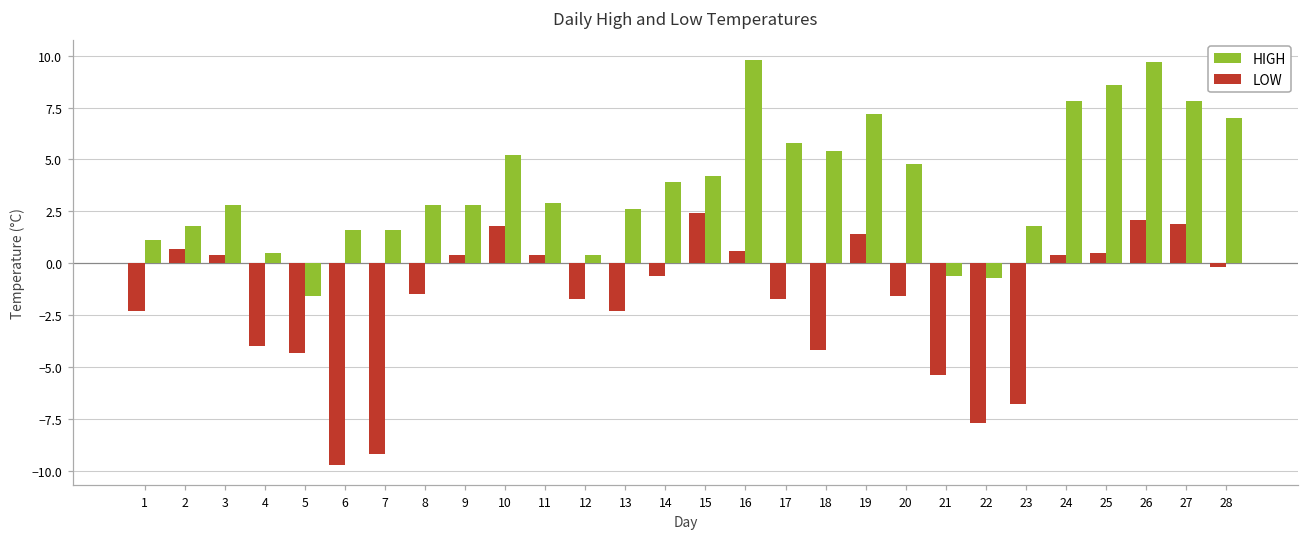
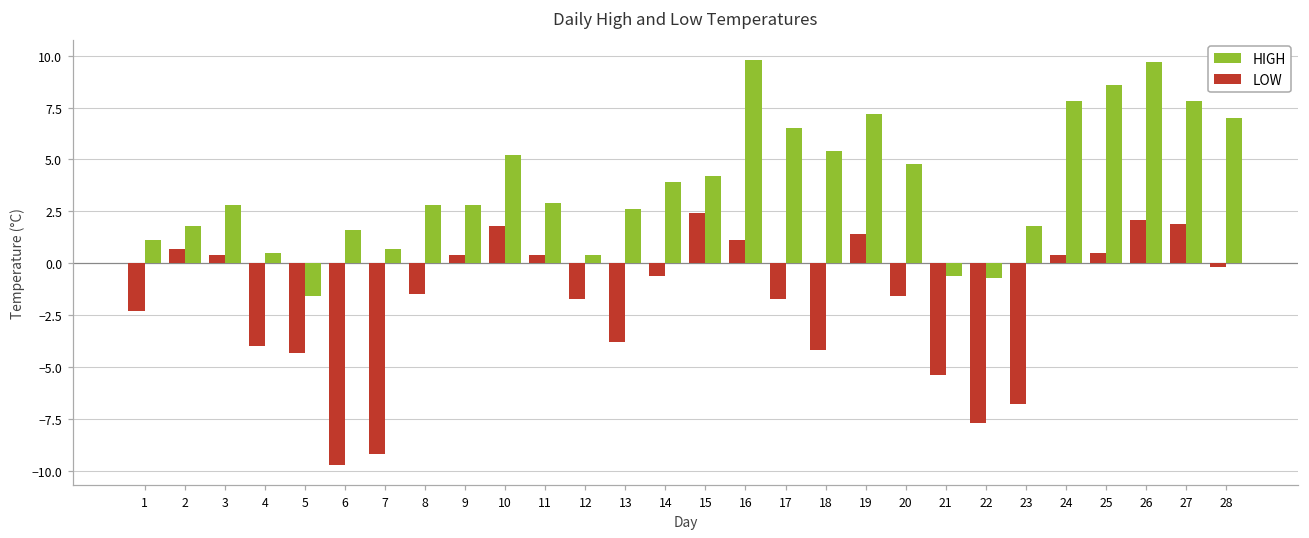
  {
    "HIGH": {
      "1": 1.1,
      "2": 1.8,
      "3": 2.8,
      "4": 0.5,
      "5": -1.6,
      "6": 1.6,
-     "7": 1.6,
+     "7": 0.7,
      "8": 2.8,
      "9": 2.8,
      "10": 5.2,
      "11": 2.9,
      "12": 0.4,
      "13": 2.6,
      "14": 3.9,
      "15": 4.2,
      "16": 9.8,
-     "17": 5.8,
+     "17": 6.5,
      "18": 5.4,
      "19": 7.2,
      "20": 4.8,
      "21": -0.6,
      "22": -0.7,
      "23": 1.8,
      "24": 7.8,
      "25": 8.6,
      "26": 9.7,
      "27": 7.8,
      "28": 7.0
    },
    "LOW": {
      "1": -2.3,
      "2": 0.7,
      "3": 0.4,
      "4": -4.0,
      "5": -4.3,
      "6": -9.7,
      "7": -9.2,
      "8": -1.5,
      "9": 0.4,
      "10": 1.8,
      "11": 0.4,
      "12": -1.7,
-     "13": -2.3,
+     "13": -3.8,
      "14": -0.6,
      "15": 2.4,
-     "16": 0.6,
+     "16": 1.1,
      "17": -1.7,
      "18": -4.2,
      "19": 1.4,
      "20": -1.6,
      "21": -5.4,
      "22": -7.7,
      "23": -6.8,
      "24": 0.4,
      "25": 0.5,
      "26": 2.1,
      "27": 1.9,
      "28": -0.2
    }
  }
